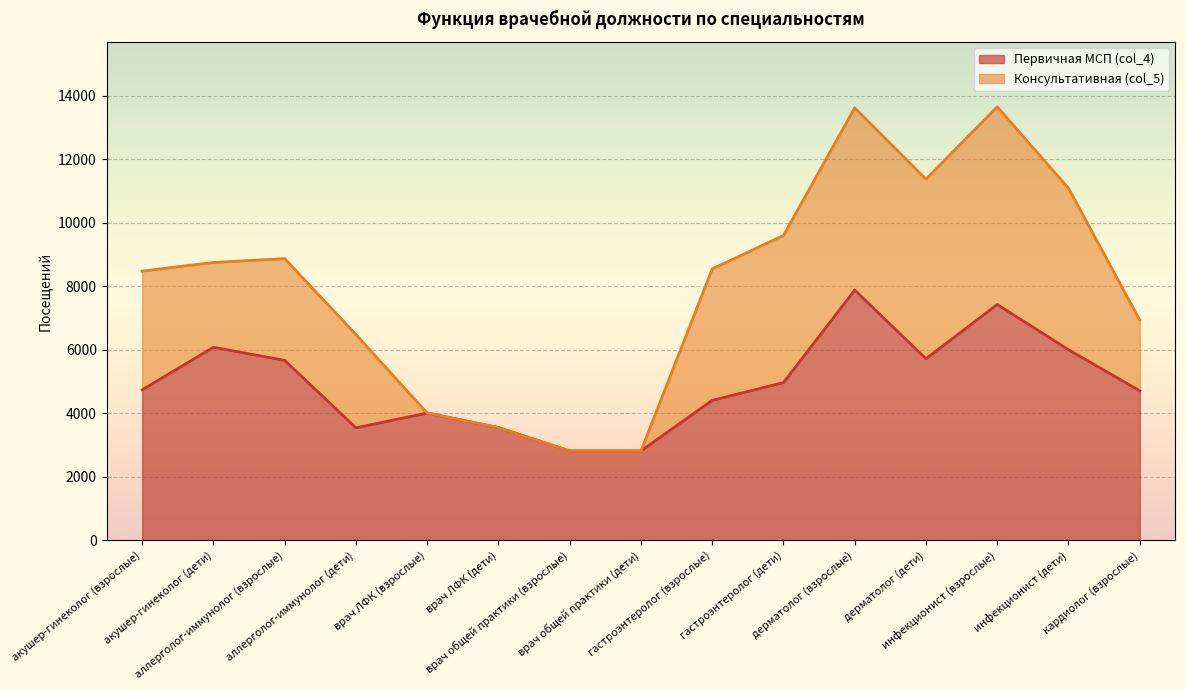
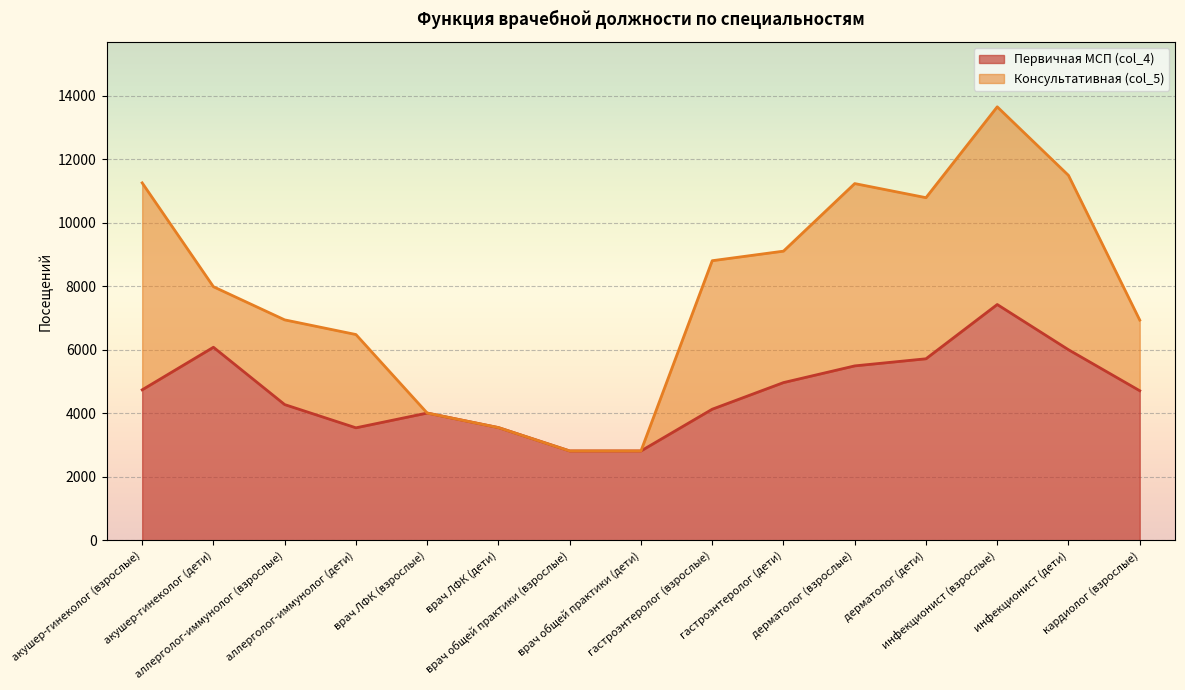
  {
    "Первичная МСП (col_4)": {
      "акушер-гинеколог (взрослые)": 4700,
      "акушер-гинеколог (дети)": 6100,
-     "аллерголог-иммунолог (взрослые)": 5700,
+     "аллерголог-иммунолог (взрослые)": 4300,
      "аллерголог-иммунолог (дети)": 3500,
-     "гастроэнтеролог (взрослые)": 4400,
+     "гастроэнтеролог (взрослые)": 4100,
      "гастроэнтеролог (дети)": 5000,
-     "дерматолог (взрослые)": 7900,
+     "дерматолог (взрослые)": 5500,
      "дерматолог (дети)": 5700,
      "инфекционист (взрослые)": 7400,
      "инфекционист (дети)": 6000,
      "кардиолог (взрослые)": 4700
    },
    "Консультативная (col_5)": {
-     "акушер-гинеколог (взрослые)": 3700,
-     "акушер-гинеколог (дети)": 2700,
-     "аллерголог-иммунолог (взрослые)": 3200,
+     "акушер-гинеколог (взрослые)": 6500,
+     "акушер-гинеколог (дети)": 1900,
+     "аллерголог-иммунолог (взрослые)": 2700,
      "аллерголог-иммунолог (дети)": 2900,
-     "гастроэнтеролог (взрослые)": 4100,
-     "гастроэнтеролог (дети)": 4600,
+     "гастроэнтеролог (взрослые)": 4700,
+     "гастроэнтеролог (дети)": 4100,
      "дерматолог (взрослые)": 5700,
-     "дерматолог (дети)": 5700,
+     "дерматолог (дети)": 5100,
      "инфекционист (взрослые)": 6200,
-     "инфекционист (дети)": 5100,
+     "инфекционист (дети)": 5500,
      "кардиолог (взрослые)": 2200
    }
  }
